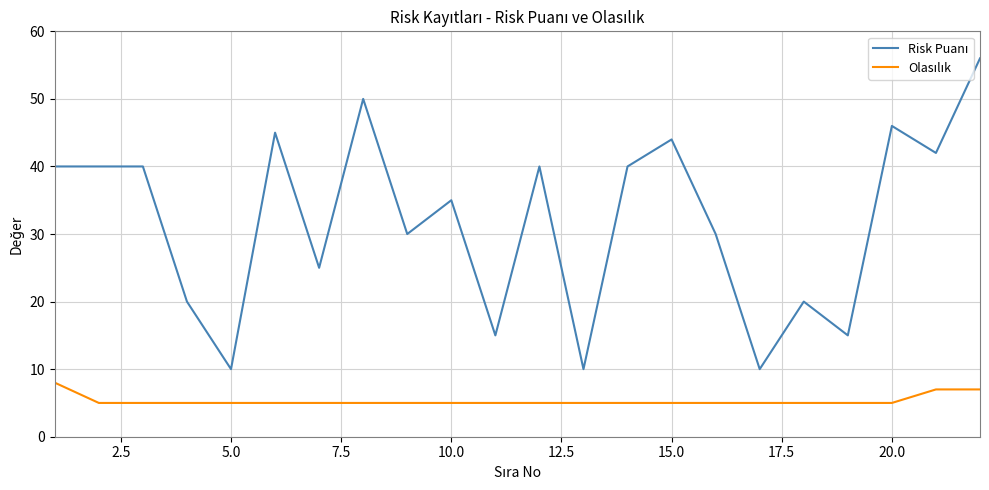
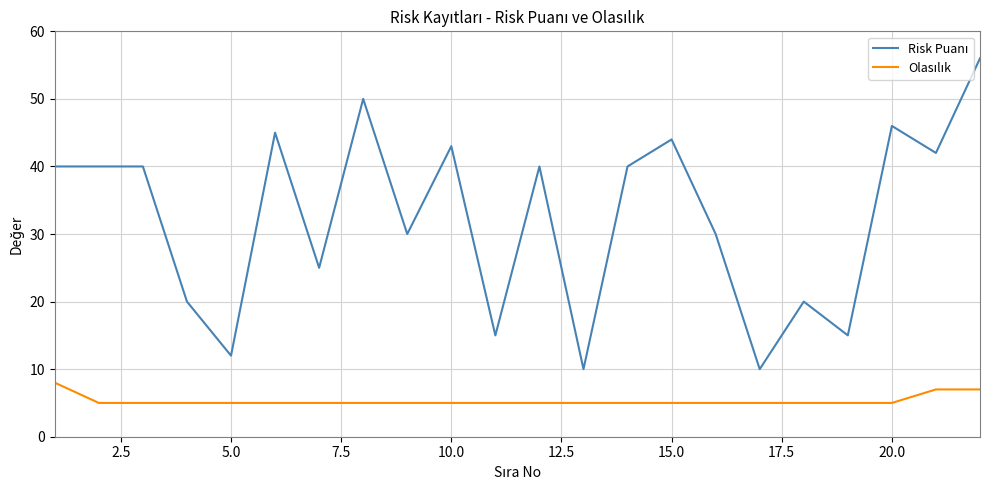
  {
    "Risk Puanı": {
-     "5.0": 10,
-     "10.0": 35,
+     "5.0": 12,
+     "10.0": 43,
      "15.0": 44,
      "20.0": 46
    },
    "Olasılık": {
      "5.0": 5,
      "10.0": 5,
      "15.0": 5,
      "20.0": 5
    }
  }
